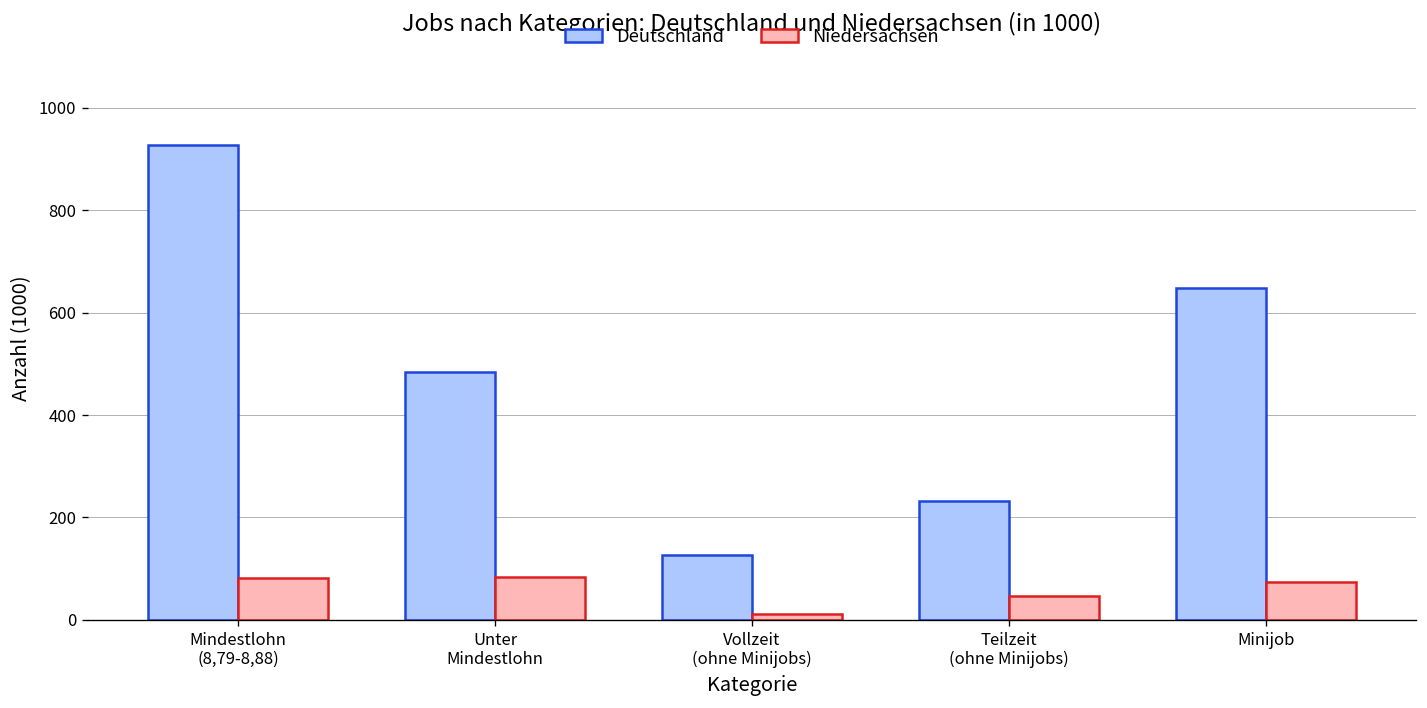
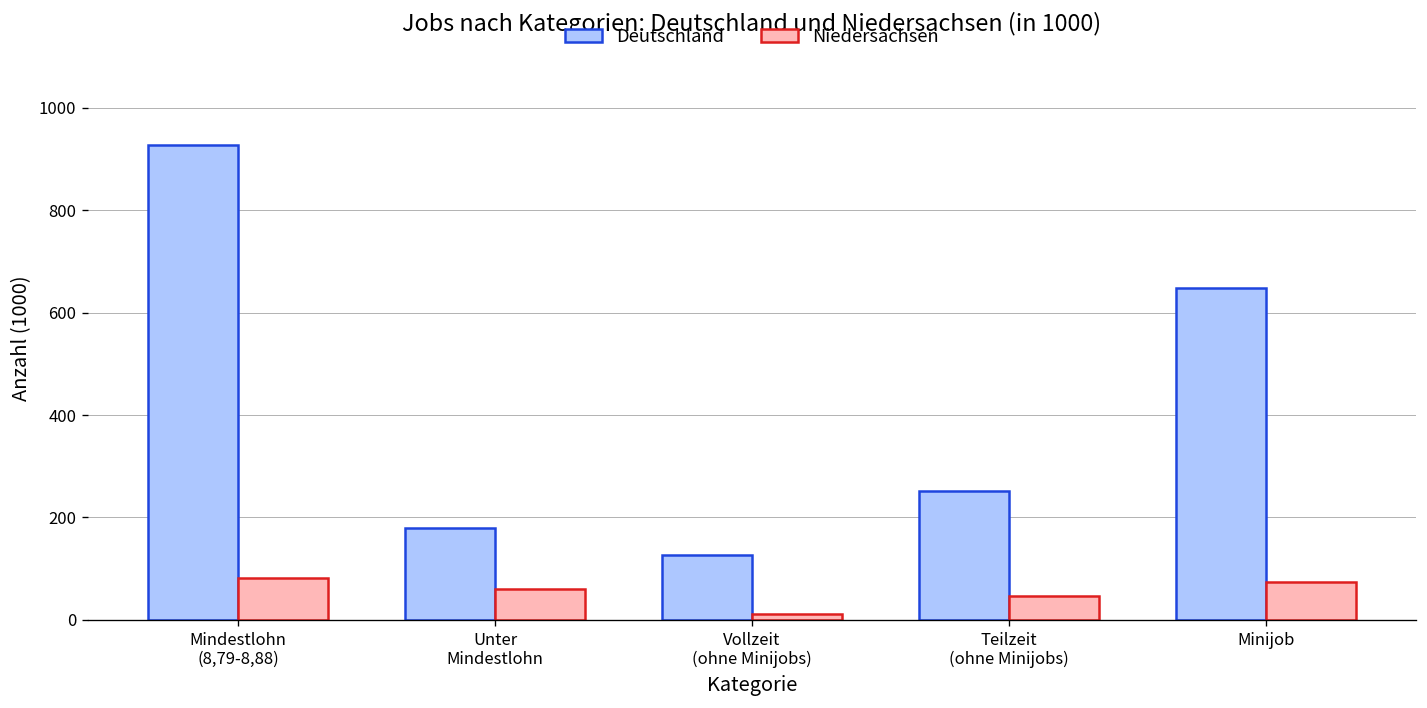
  {
    "Deutschland": {
      "Mindestlohn (8,79-8,88)": 930,
-     "Unter Mindestlohn": 480,
+     "Unter Mindestlohn": 180,
      "Vollzeit (ohne Minijobs)": 130,
-     "Teilzeit (ohne Minijobs)": 230,
+     "Teilzeit (ohne Minijobs)": 250,
      "Minijob": 650
    },
    "Niedersachsen": {
      "Mindestlohn (8,79-8,88)": 80,
-     "Unter Mindestlohn": 80,
+     "Unter Mindestlohn": 60,
      "Vollzeit (ohne Minijobs)": 10,
      "Teilzeit (ohne Minijobs)": 50,
      "Minijob": 70
    }
  }
